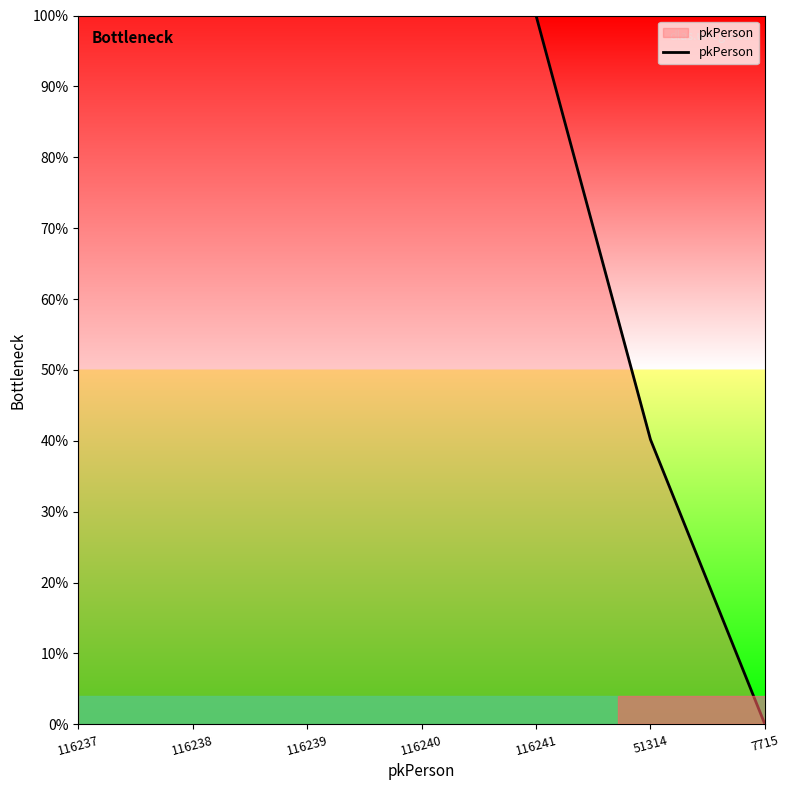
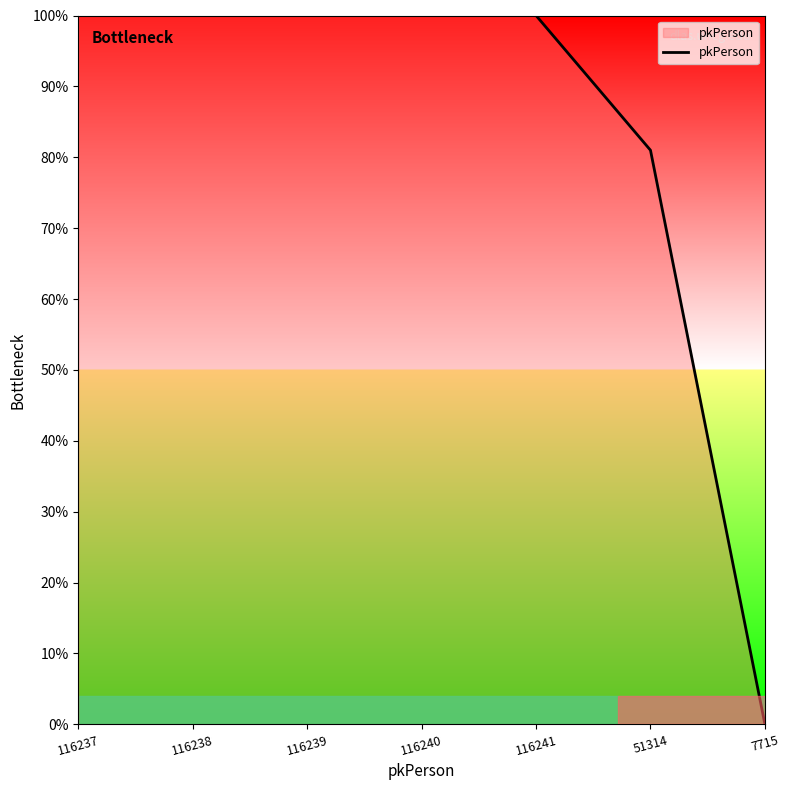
  {
    "116237": "100%",
    "116238": "100%",
    "116239": "100%",
    "116240": "100%",
    "116241": "100%",
-   "51314": "40%"
+   "51314": "81%"
  }
